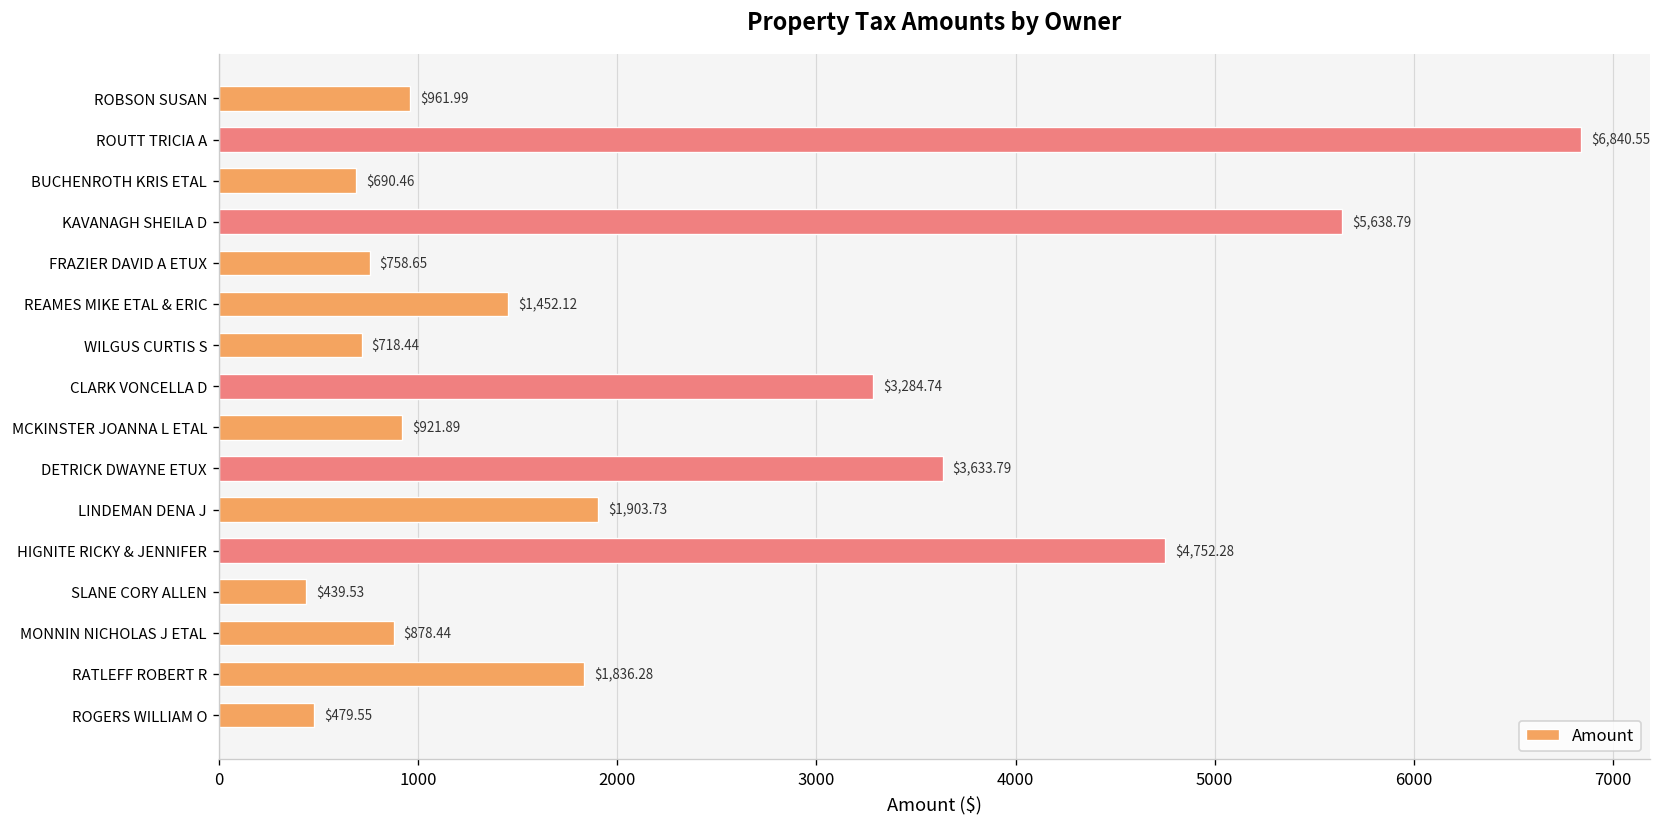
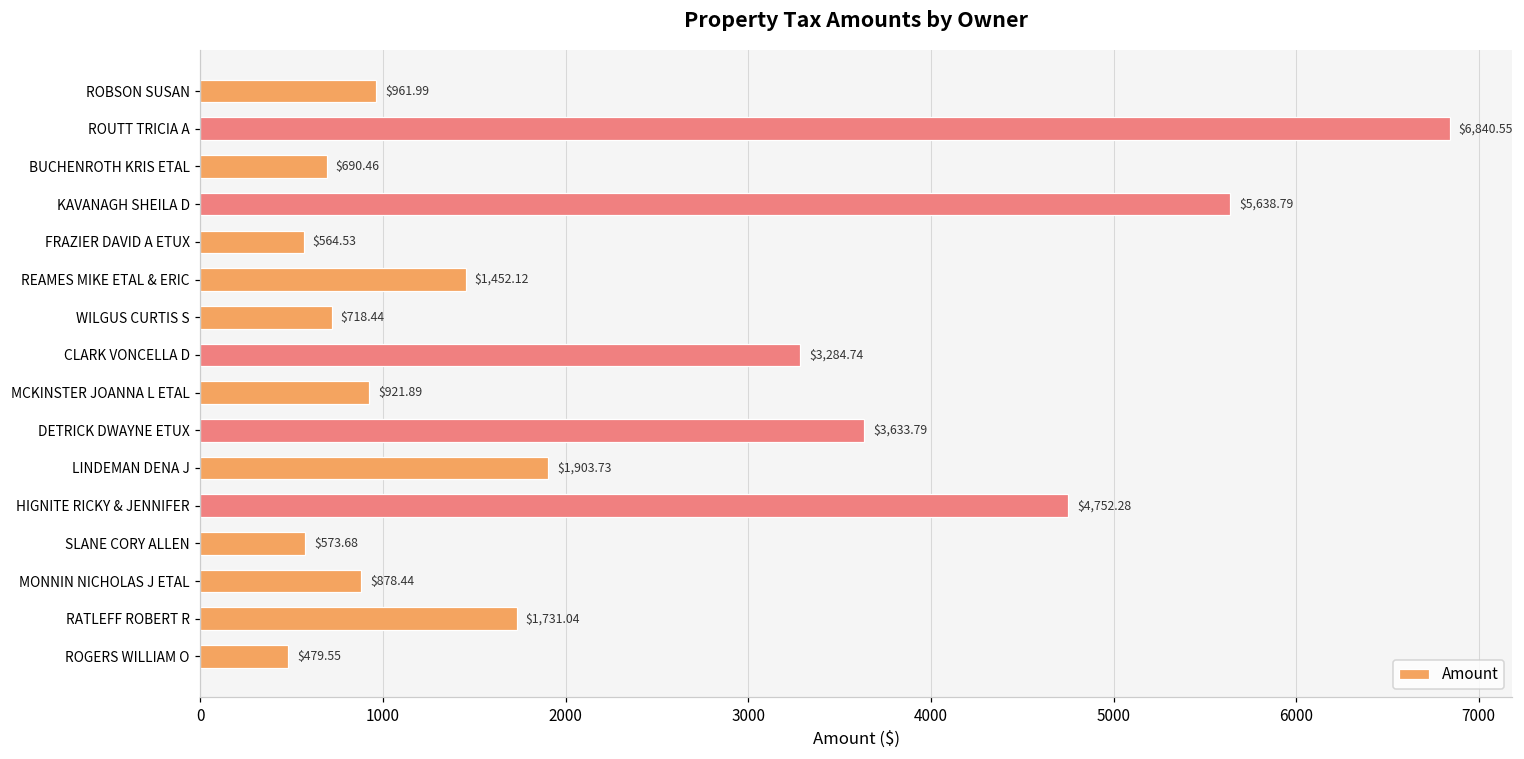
  {
    "ROBSON SUSAN": "$961.99",
    "ROUTT TRICIA A": "$6,840.55",
    "BUCHENROTH KRIS ETAL": "$690.46",
    "KAVANAGH SHEILA D": "$5,638.79",
-   "FRAZIER DAVID A ETUX": "$758.65",
+   "FRAZIER DAVID A ETUX": "$564.53",
    "REAMES MIKE ETAL & ERIC": "$1,452.12",
    "WILGUS CURTIS S": "$718.44",
    "CLARK VONCELLA D": "$3,284.74",
    "MCKINSTER JOANNA L ETAL": "$921.89",
    "DETRICK DWAYNE ETUX": "$3,633.79",
    "LINDEMAN DENA J": "$1,903.73",
    "HIGNITE RICKY & JENNIFER": "$4,752.28",
-   "SLANE CORY ALLEN": "$439.53",
+   "SLANE CORY ALLEN": "$573.68",
    "MONNIN NICHOLAS J ETAL": "$878.44",
-   "RATLEFF ROBERT R": "$1,836.28",
+   "RATLEFF ROBERT R": "$1,731.04",
    "ROGERS WILLIAM O": "$479.55"
  }
